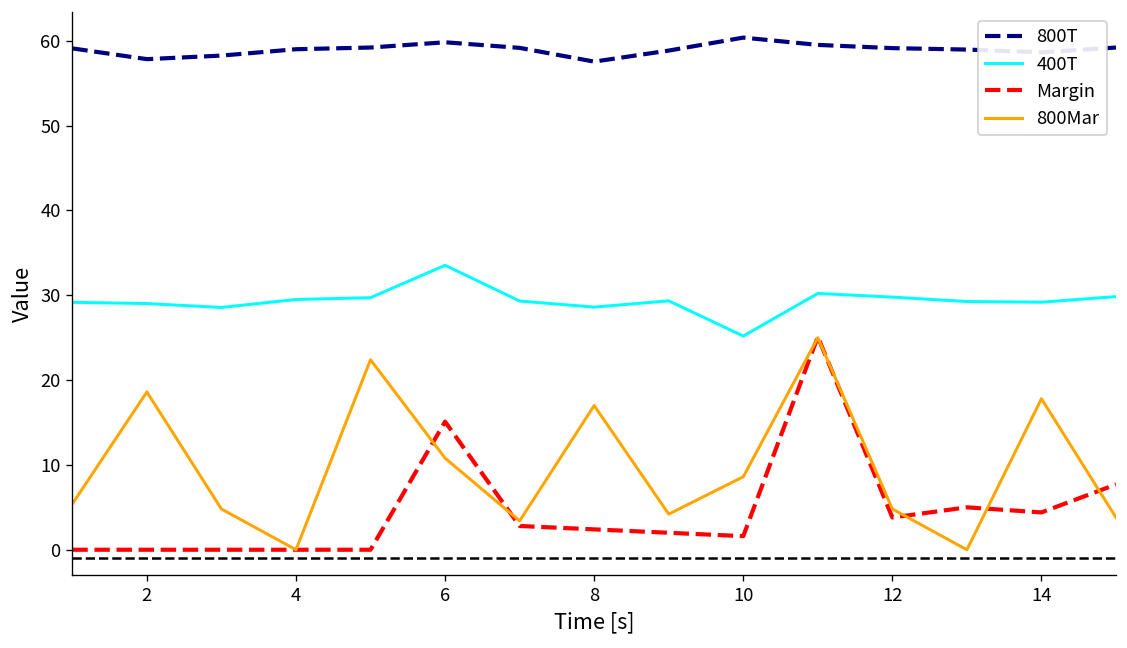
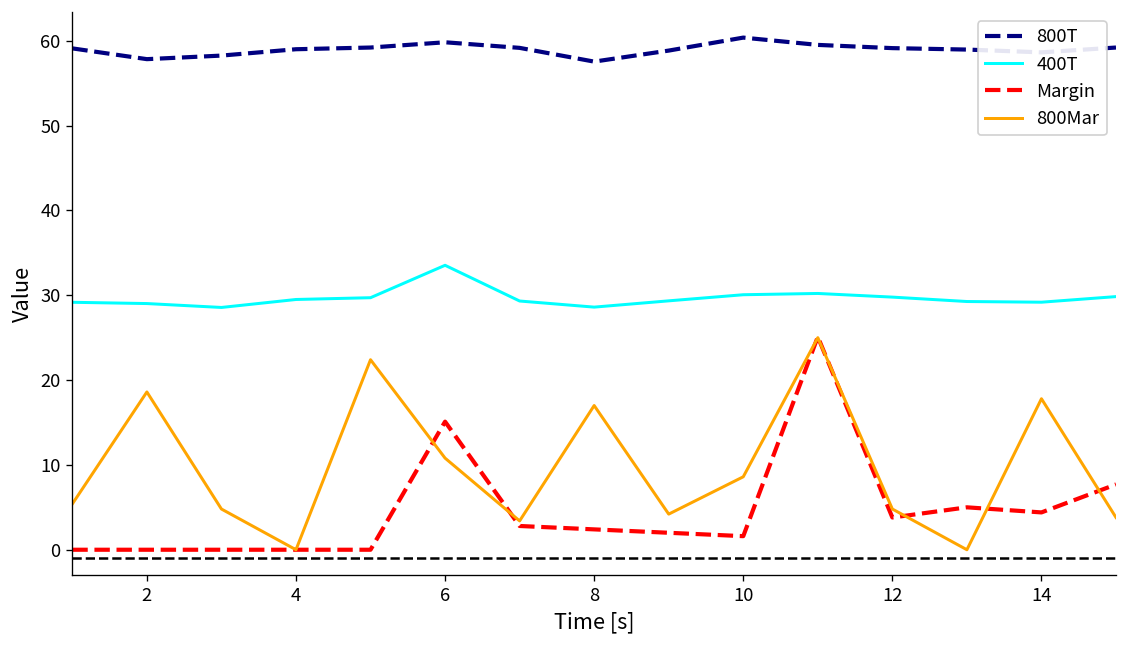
  {
    "800T": {
      "2": 58,
      "4": 59,
      "6": 60,
      "8": 58,
      "10": 60,
      "12": 59
    },
    "400T": {
      "2": 29,
      "4": 30,
      "6": 34,
      "8": 29,
-     "10": 25,
+     "10": 30,
      "12": 30,
      "14": 29
    },
    "Margin": {
      "2": 0,
      "6": 15,
      "8": 2,
      "10": 2,
      "12": 4,
      "14": 4
    },
    "800Mar": {
      "2": 19,
      "6": 11,
      "8": 17,
      "10": 9,
      "12": 5,
      "14": 18
    }
  }
